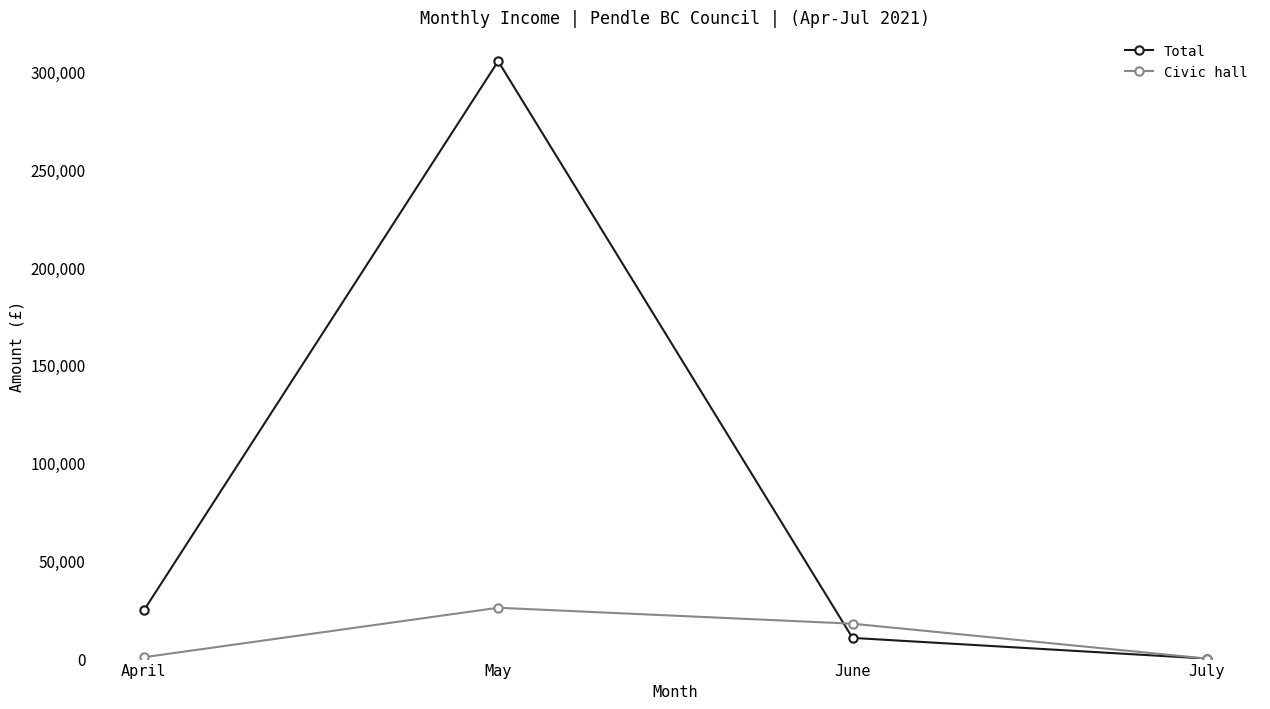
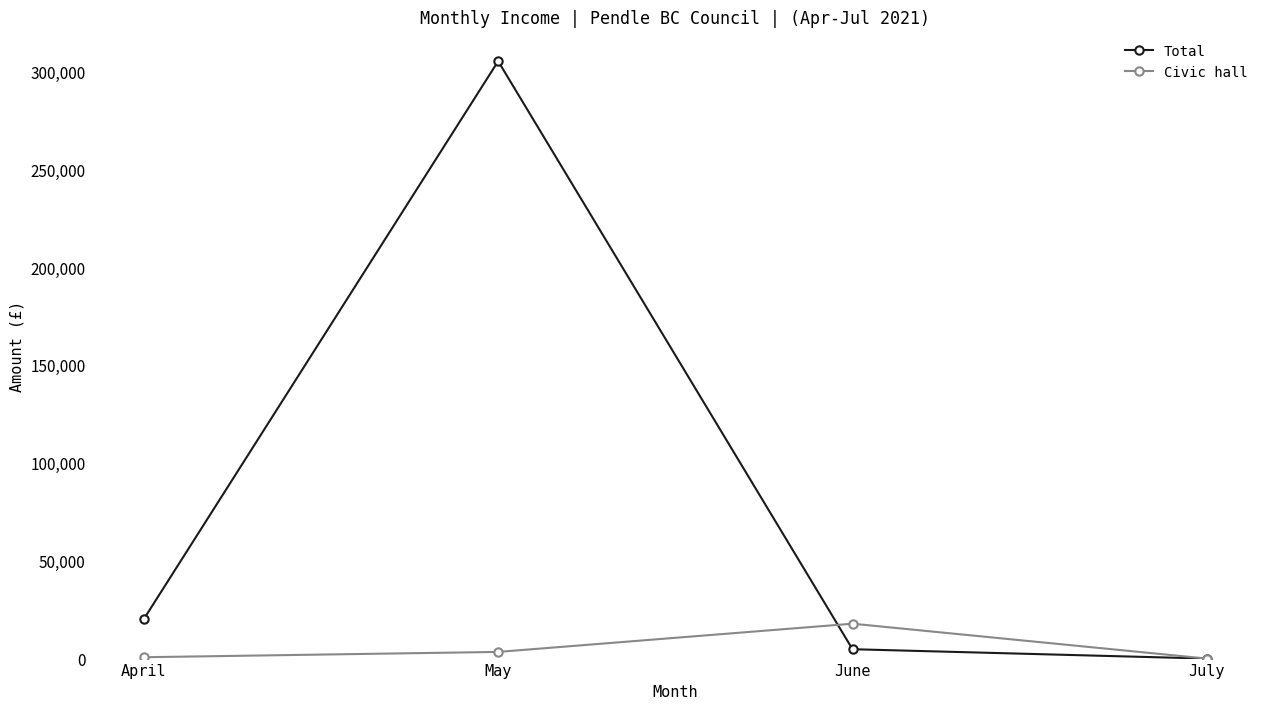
  {
    "Total": {
-     "April": "25,000",
+     "April": "20,000",
      "May": "305,000",
-     "June": "11,000"
+     "June": "5,000"
    },
    "Civic hall": {
      "April": "1,000",
-     "May": "26,000",
+     "May": "3,000",
      "June": "18,000"
    }
  }
